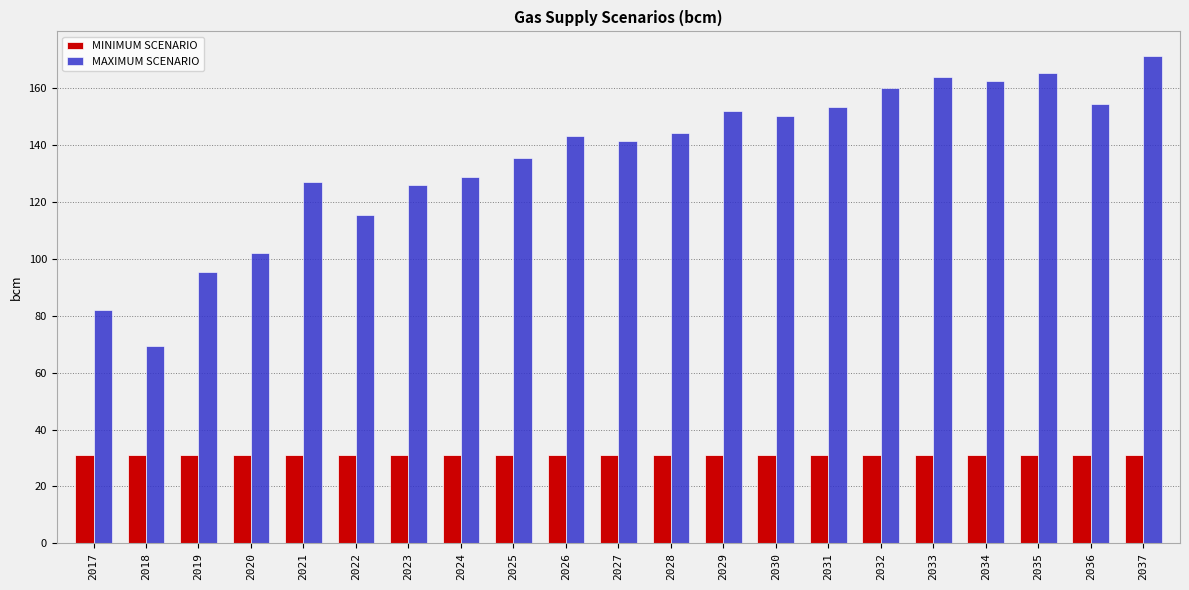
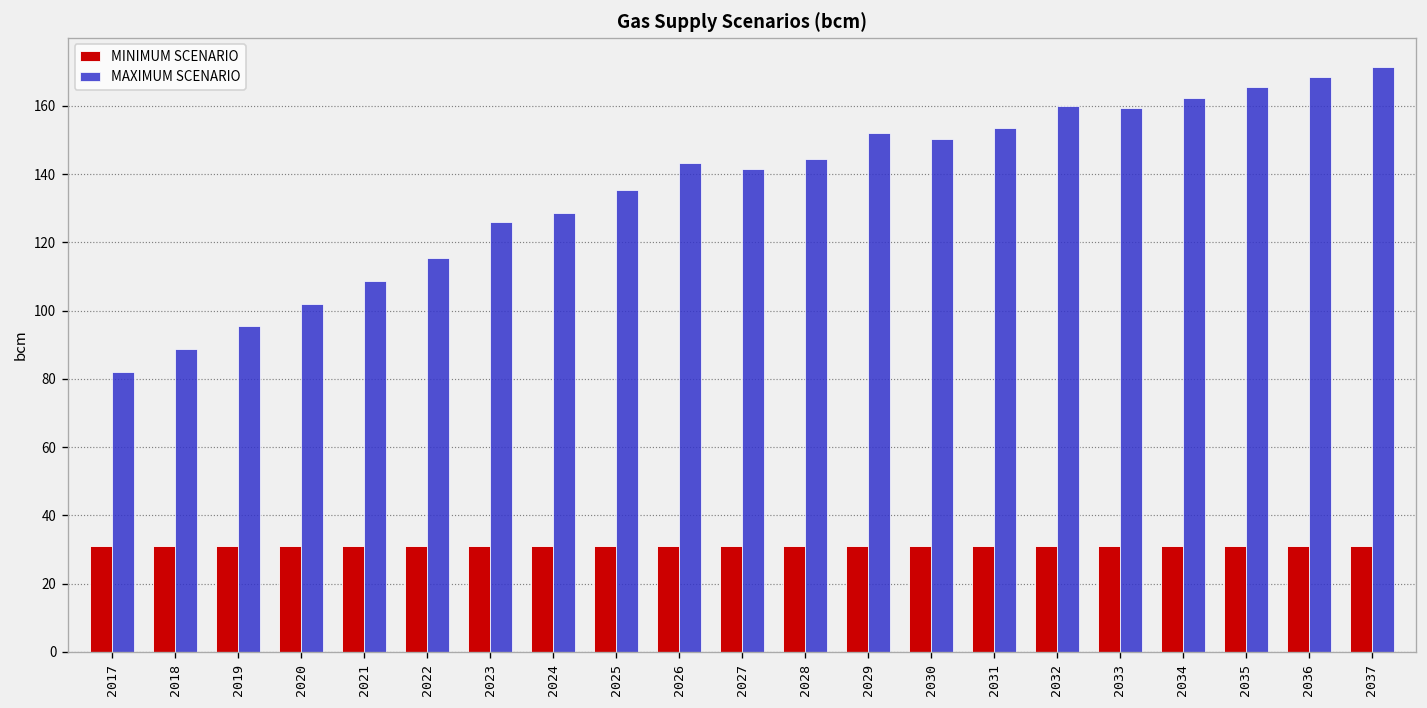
  {
    "MINIMUM SCENARIO": {
      "2017": 31,
      "2018": 31,
      "2019": 31,
      "2020": 31,
      "2021": 31,
      "2022": 31,
      "2023": 31,
      "2024": 31,
      "2025": 31,
      "2026": 31,
      "2027": 31,
      "2028": 31,
      "2029": 31,
      "2030": 31,
      "2031": 31,
      "2032": 31,
      "2033": 31,
      "2034": 31,
      "2035": 31,
      "2036": 31,
      "2037": 31
    },
    "MAXIMUM SCENARIO": {
      "2017": 82,
-     "2018": 69,
+     "2018": 89,
      "2019": 95,
      "2020": 102,
-     "2021": 127,
+     "2021": 109,
      "2022": 115,
      "2023": 126,
      "2024": 129,
      "2025": 135,
      "2026": 143,
      "2027": 141,
      "2028": 144,
      "2029": 152,
      "2030": 150,
      "2031": 153,
      "2032": 160,
-     "2033": 164,
+     "2033": 159,
      "2034": 162,
      "2035": 165,
-     "2036": 155,
+     "2036": 168,
      "2037": 171
    }
  }
